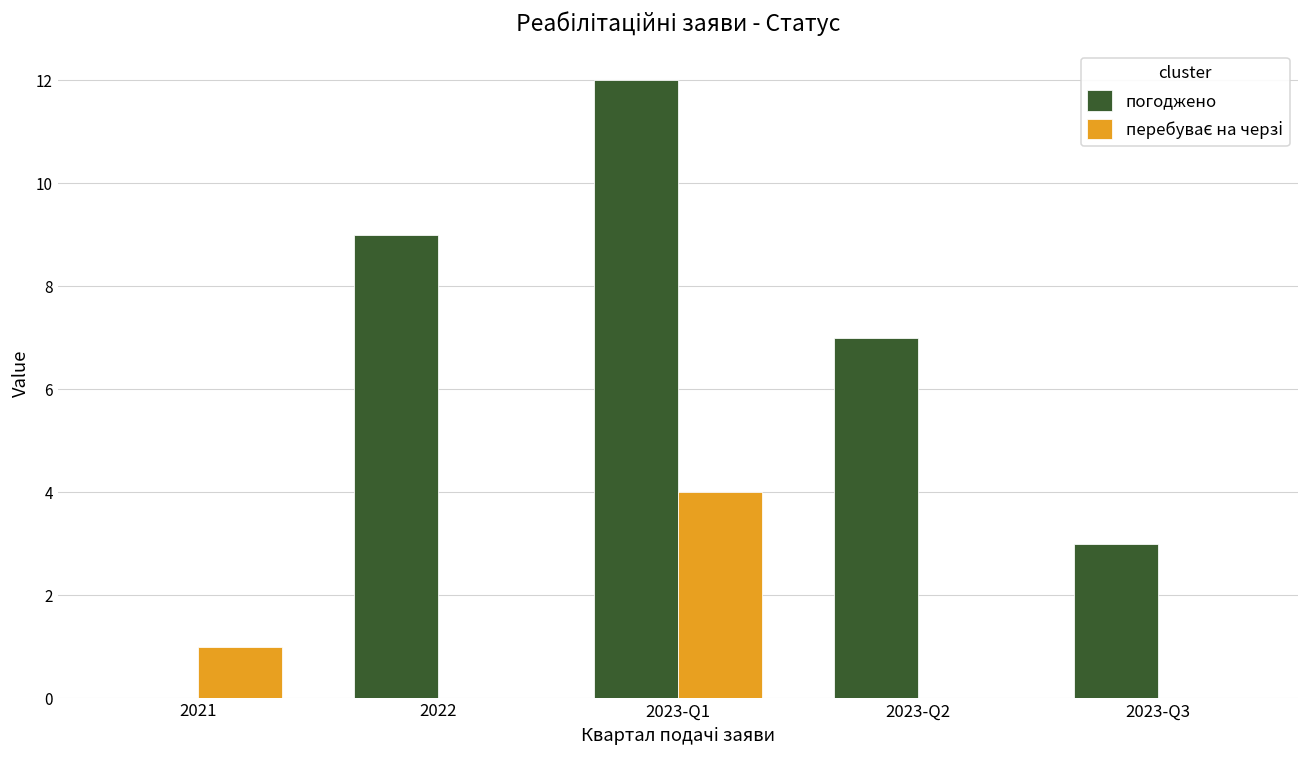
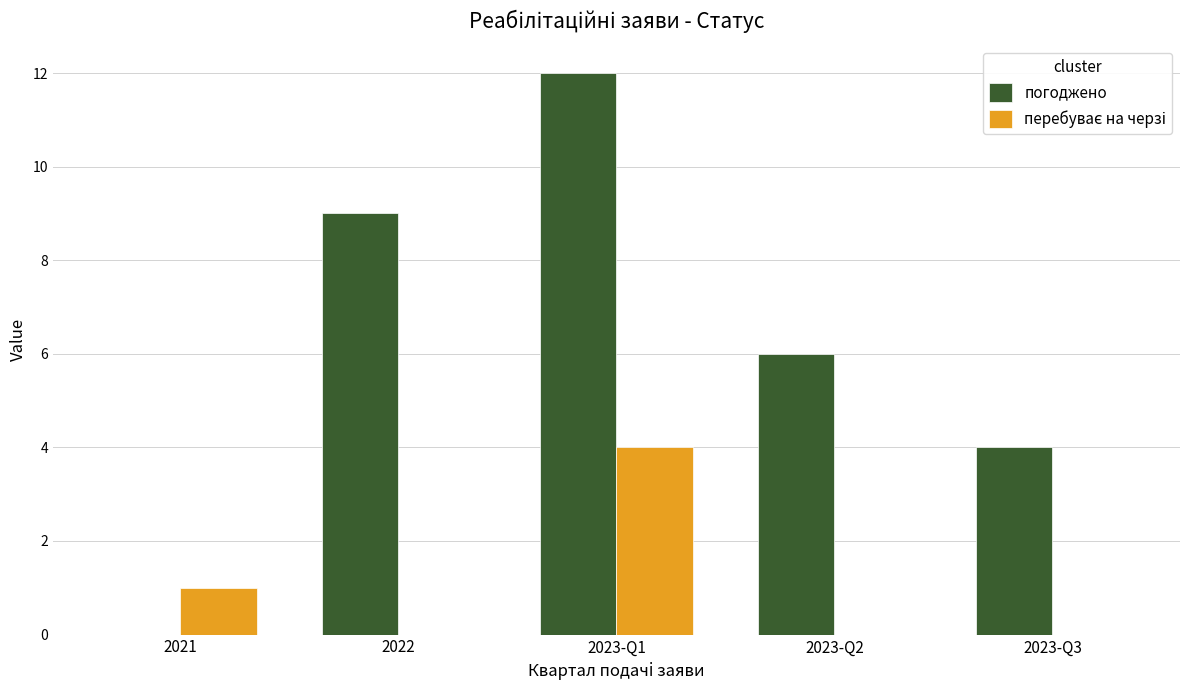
  {
    "погоджено": {
      "2021": 0,
      "2022": 9,
      "2023-Q1": 12,
-     "2023-Q2": 7,
-     "2023-Q3": 3
+     "2023-Q2": 6,
+     "2023-Q3": 4
    },
    "перебуває на черзі": {
      "2021": 1,
      "2022": 0,
      "2023-Q1": 4,
      "2023-Q2": 0,
      "2023-Q3": 0
    }
  }
